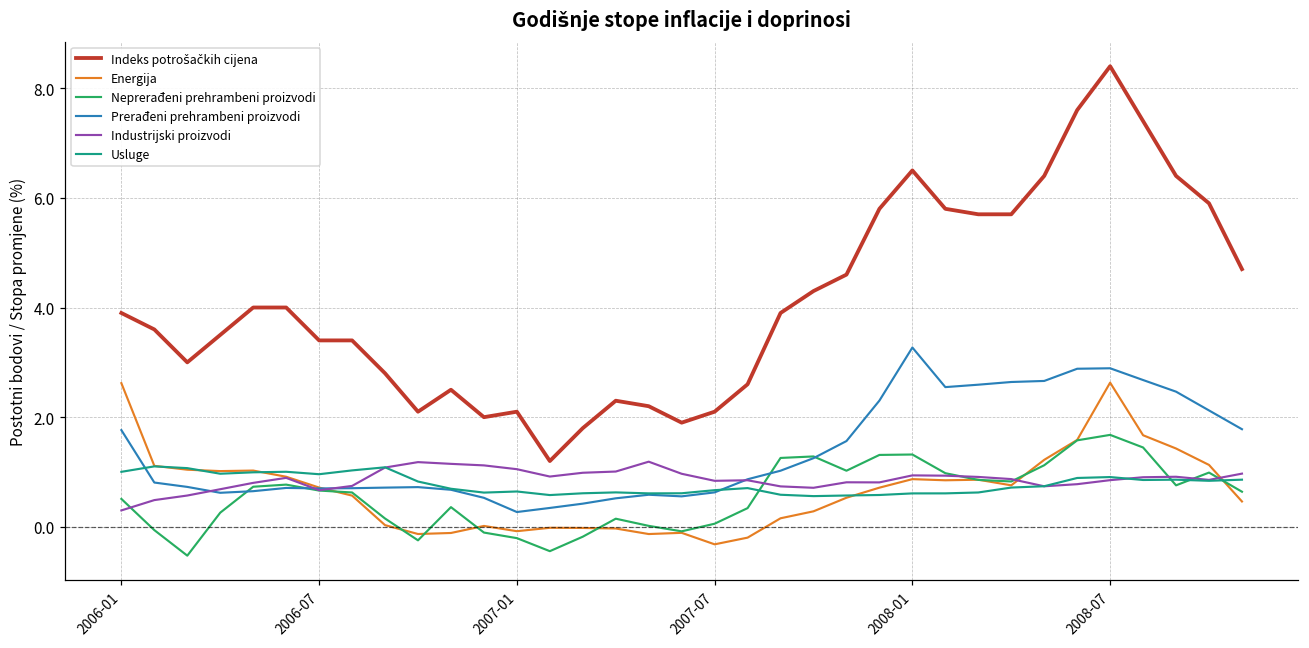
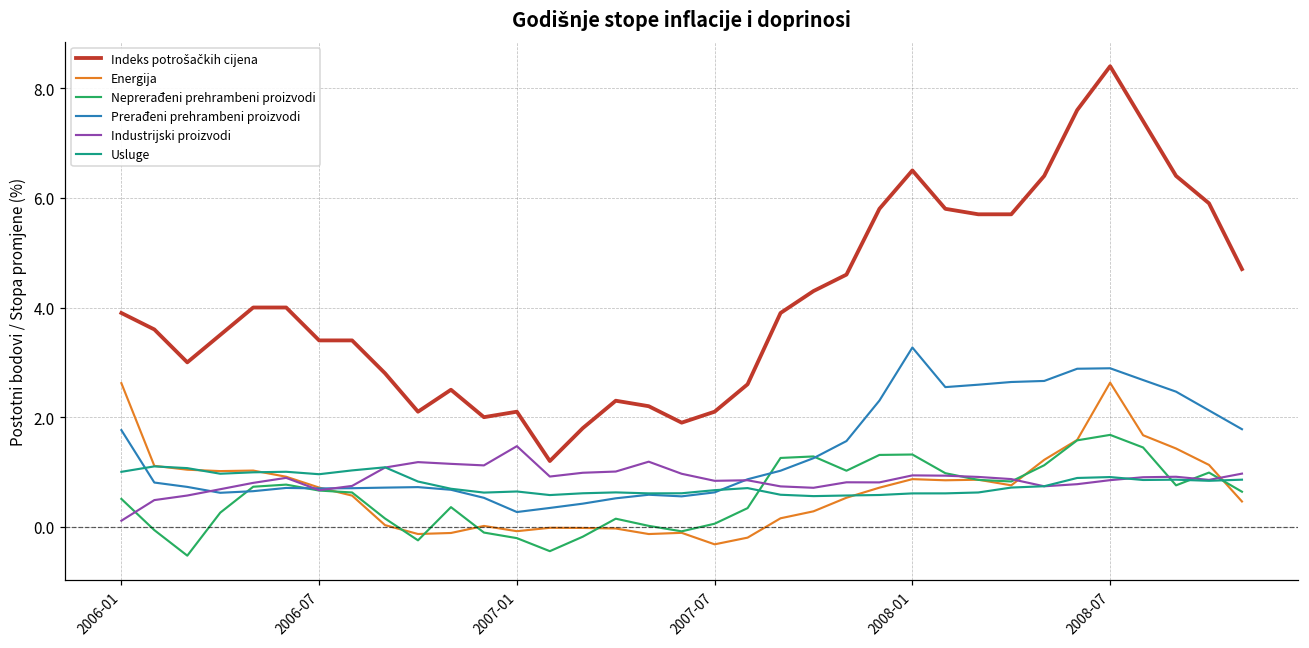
  {
    "Indeks potrošačkih cijena": {
      "2006-01": 3.9,
      "2006-07": 3.4,
      "2007-01": 2.1,
      "2007-07": 2.1,
      "2008-01": 6.5,
      "2008-07": 8.4
    },
    "Energija": {
      "2006-01": 2.6,
      "2007-01": -0.1,
      "2007-07": -0.3,
      "2008-01": 0.9,
      "2008-07": 2.6
    },
    "Prerađeni prehrambeni proizvodi": {
      "2006-01": 1.8,
      "2007-01": 0.3,
      "2008-01": 3.3,
      "2008-07": 2.9
    },
    "Industrijski proizvodi": {
-     "2006-01": 0.3,
-     "2007-01": 1.1,
+     "2006-01": 0.1,
+     "2007-01": 1.5,
      "2007-07": 0.8,
      "2008-01": 0.9,
      "2008-07": 0.9
    }
  }
